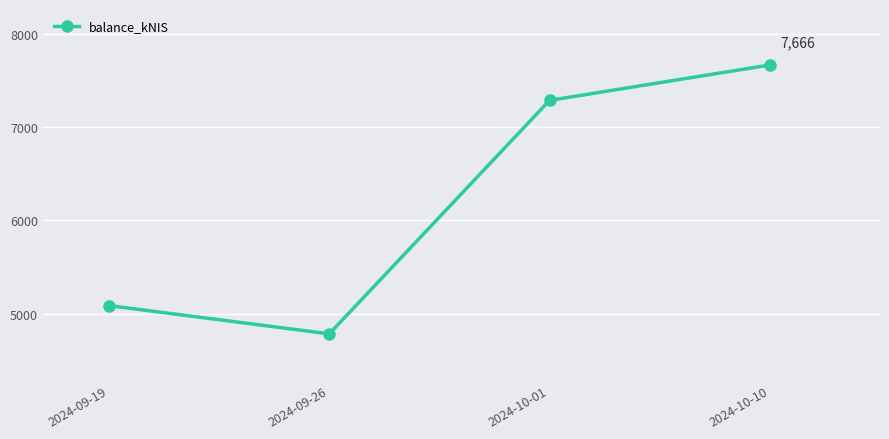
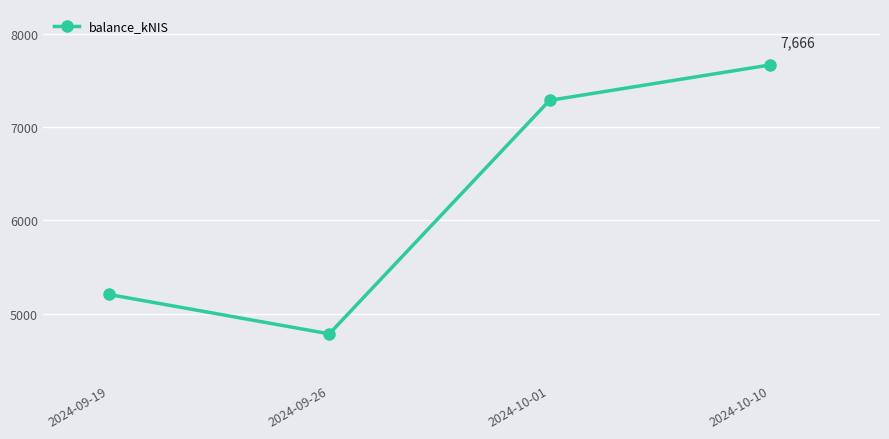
  {
-   "2024-09-19": 5100,
+   "2024-09-19": 5200,
    "2024-09-26": 4800,
    "2024-10-01": 7300
  }
